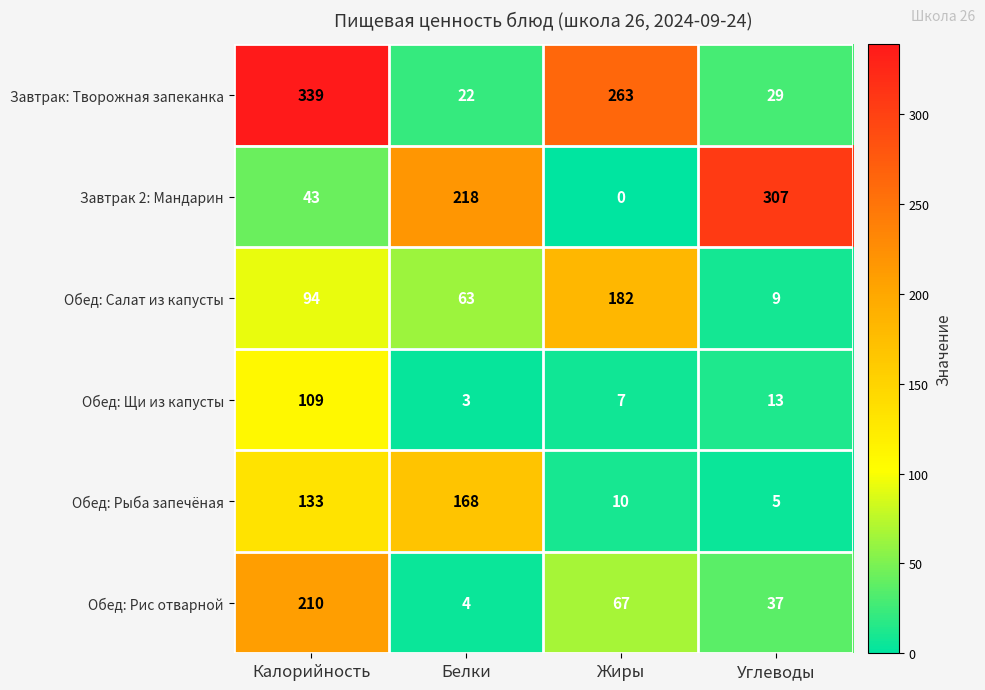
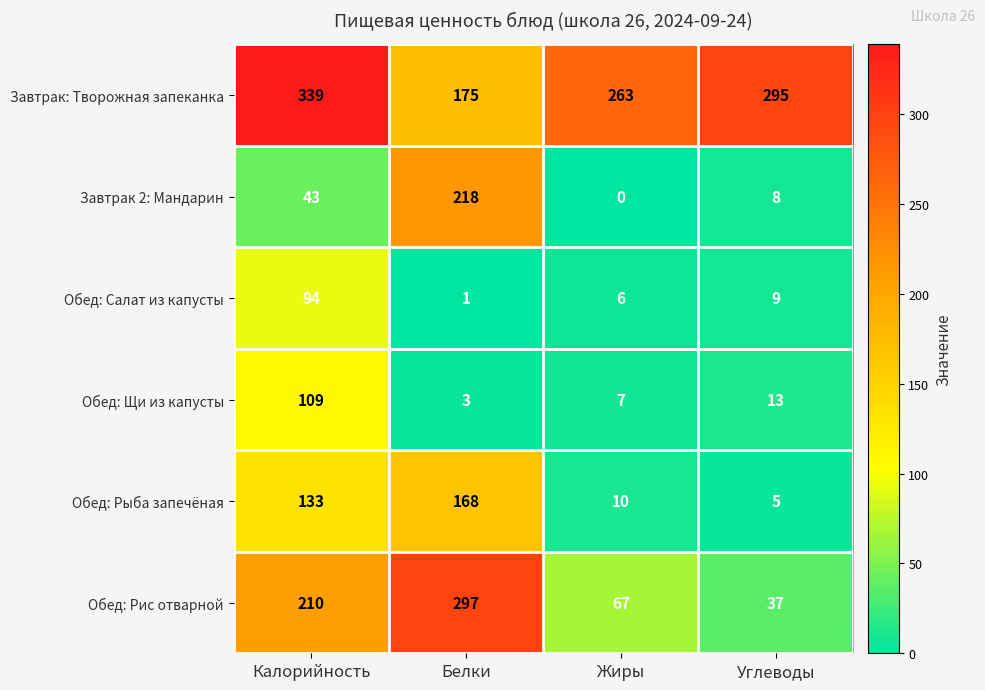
  {
    "Завтрак: Творожная запеканка": {
      "Калорийность": 339,
-     "Белки": 22,
+     "Белки": 175,
      "Жиры": 263,
-     "Углеводы": 29
+     "Углеводы": 295
    },
    "Завтрак 2: Мандарин": {
      "Калорийность": 43,
      "Белки": 218,
      "Жиры": 0,
-     "Углеводы": 307
+     "Углеводы": 8
    },
    "Обед: Салат из капусты": {
      "Калорийность": 94,
-     "Белки": 63,
-     "Жиры": 182,
+     "Белки": 1,
+     "Жиры": 6,
      "Углеводы": 9
    },
    "Обед: Щи из капусты": {
      "Калорийность": 109,
      "Белки": 3,
      "Жиры": 7,
      "Углеводы": 13
    },
    "Обед: Рыба запечёная": {
      "Калорийность": 133,
      "Белки": 168,
      "Жиры": 10,
      "Углеводы": 5
    },
    "Обед: Рис отварной": {
      "Калорийность": 210,
-     "Белки": 4,
+     "Белки": 297,
      "Жиры": 67,
      "Углеводы": 37
    }
  }
